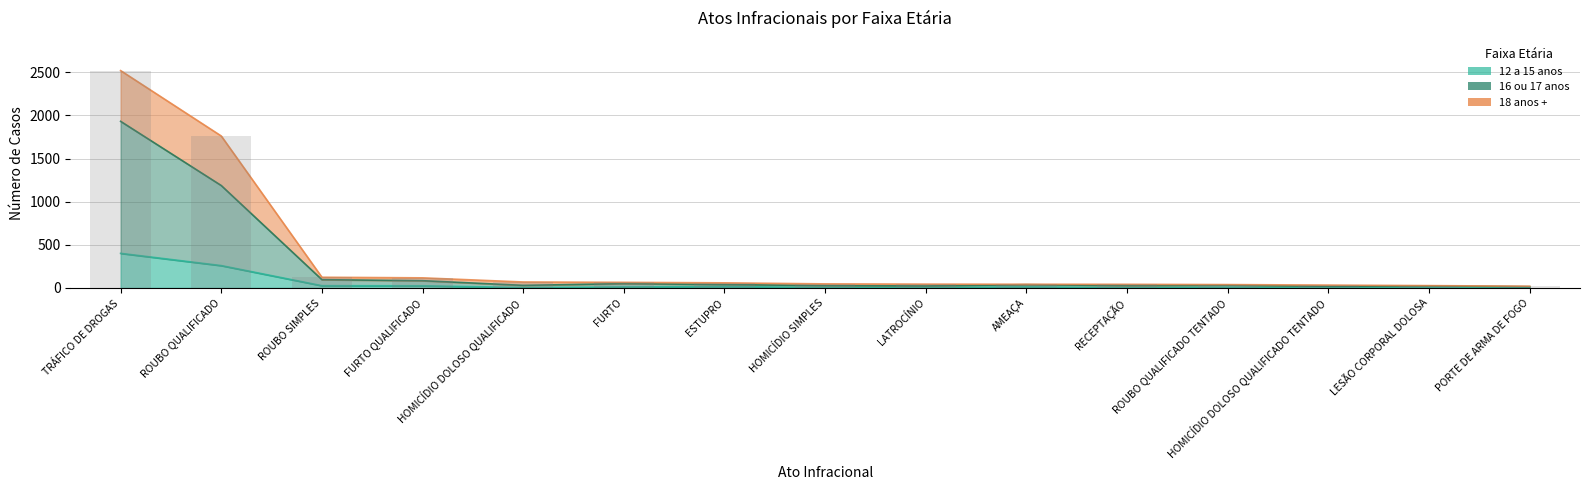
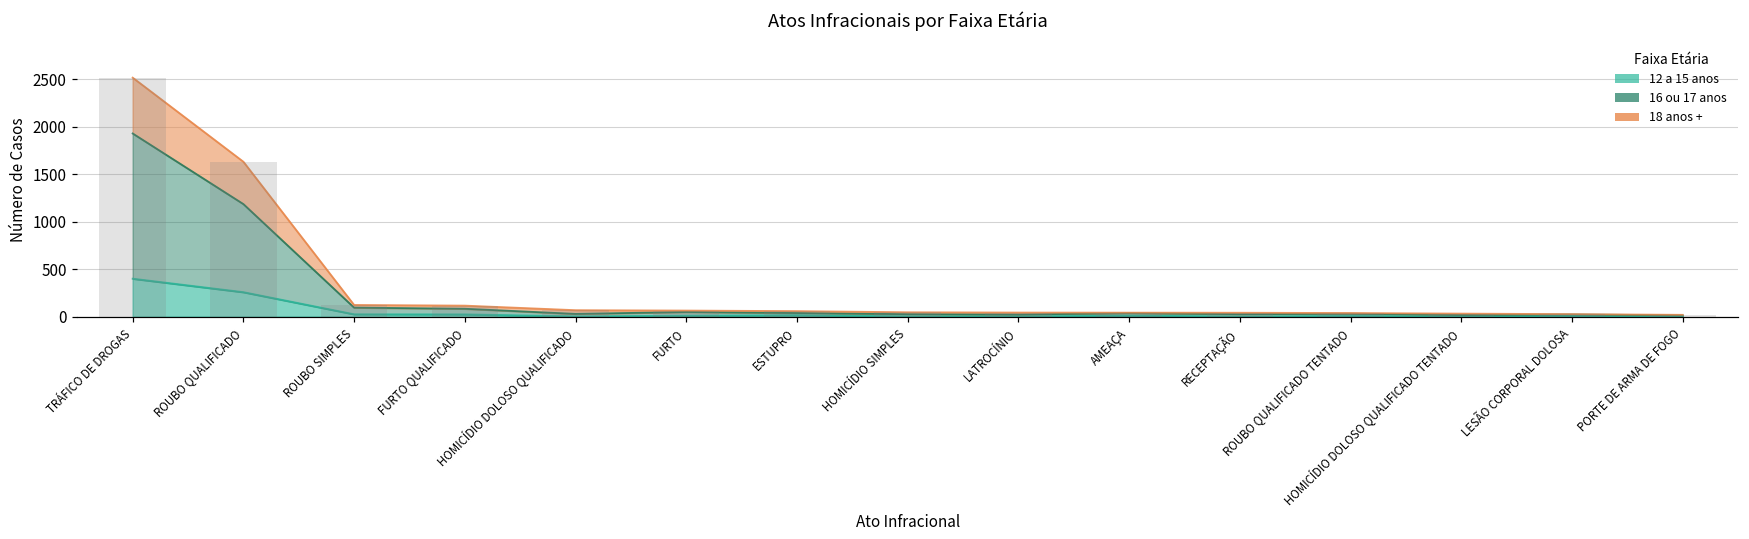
  {
    "18 anos +": {
      "TRÁFICO DE DROGAS": 600,
-     "ROUBO QUALIFICADO": 600,
+     "ROUBO QUALIFICADO": 400,
      "ROUBO SIMPLES": 100,
      "FURTO QUALIFICADO": 0,
      "HOMICÍDIO DOLOSO QUALIFICADO": 0,
      "FURTO": 100,
      "ESTUPRO": 100,
      "HOMICÍDIO SIMPLES": 0,
      "LATROCÍNIO": 0,
      "AMEAÇA": 0,
      "RECEPTAÇÃO": 0,
      "ROUBO QUALIFICADO TENTADO": 0,
      "HOMICÍDIO DOLOSO QUALIFICADO TENTADO": 0
    }
  }
